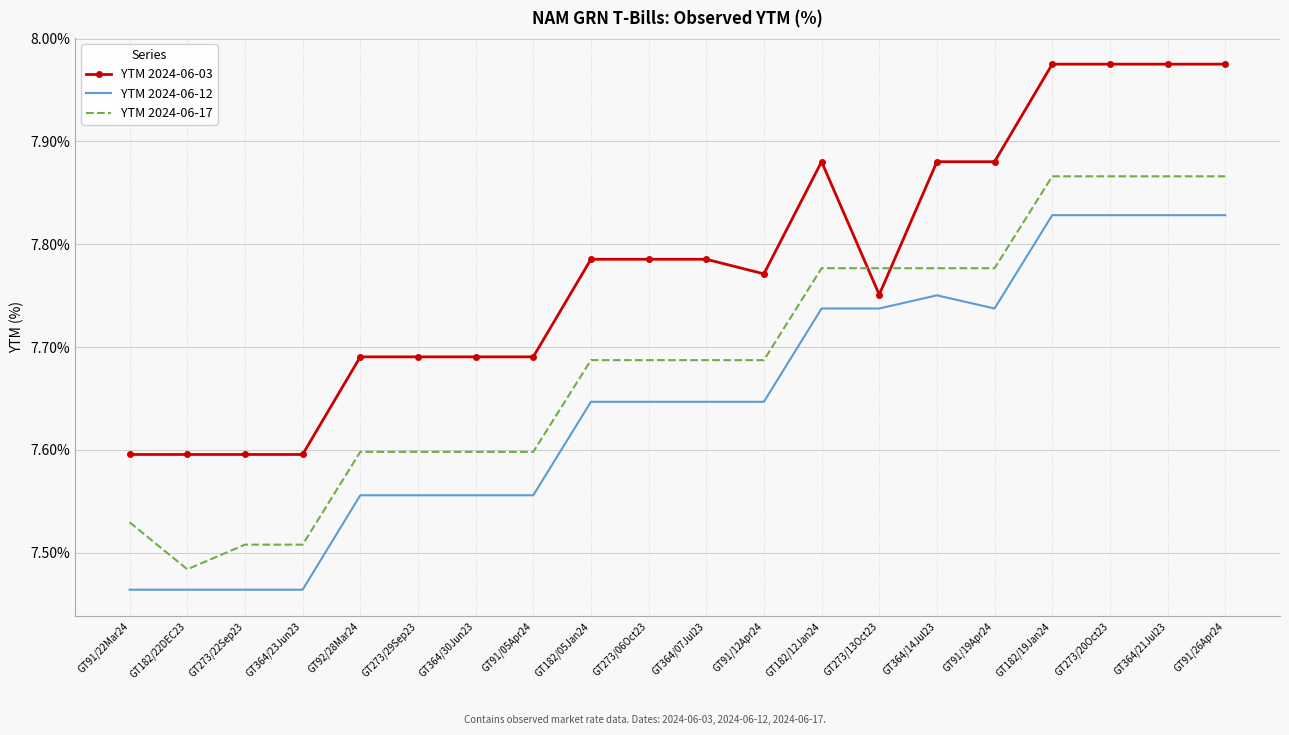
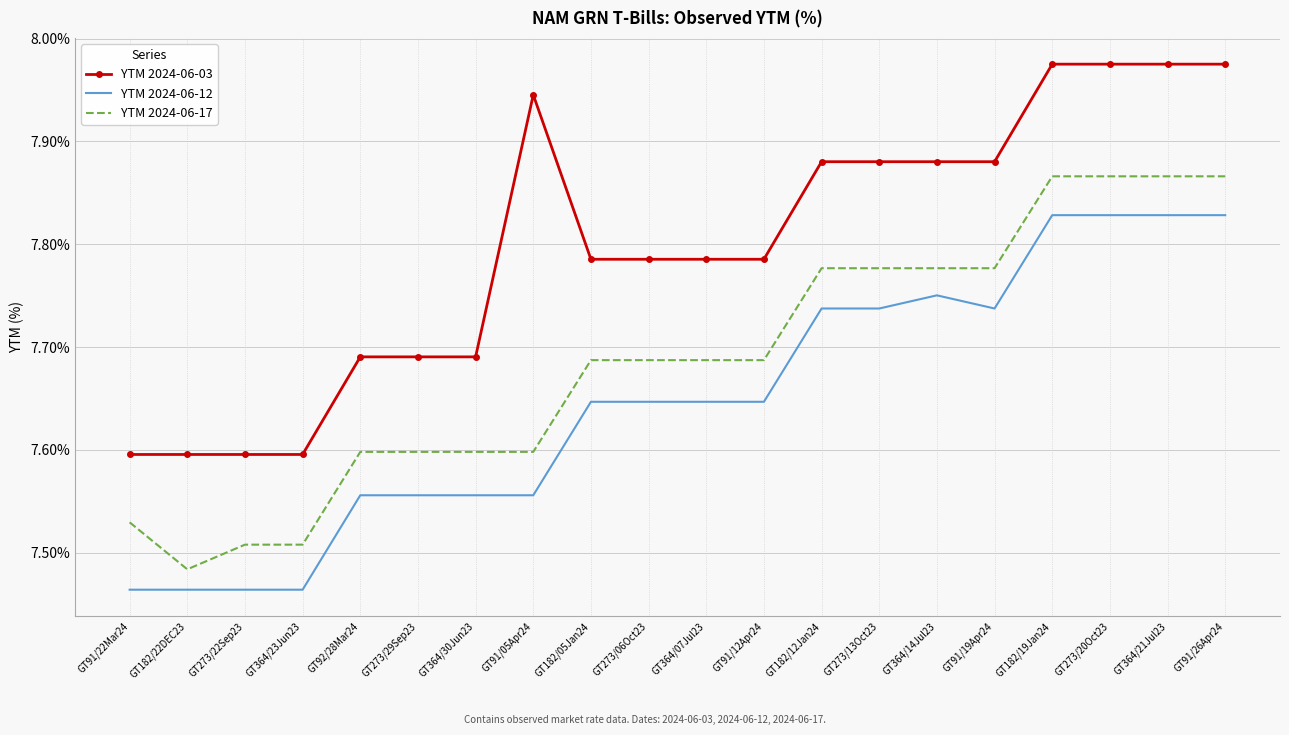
  {
    "YTM 2024-06-03": {
      "GT91/22Mar24": "7.596%",
      "GT182/22DEC23": "7.596%",
      "GT273/22Sep23": "7.596%",
      "GT364/23Jun23": "7.596%",
      "GT92/28Mar24": "7.690%",
      "GT273/29Sep23": "7.690%",
      "GT364/30Jun23": "7.690%",
-     "GT91/05Apr24": "7.690%",
+     "GT91/05Apr24": "7.945%",
      "GT182/05Jan24": "7.785%",
      "GT273/06Oct23": "7.785%",
      "GT364/07Jul23": "7.785%",
-     "GT91/12Apr24": "7.771%",
+     "GT91/12Apr24": "7.785%",
      "GT182/12Jan24": "7.880%",
-     "GT273/13Oct23": "7.751%",
+     "GT273/13Oct23": "7.880%",
      "GT364/14Jul23": "7.880%",
      "GT91/19Apr24": "7.880%",
      "GT182/19Jan24": "7.975%",
      "GT273/20Oct23": "7.975%",
      "GT364/21Jul23": "7.975%",
      "GT91/26Apr24": "7.975%"
    },
    "YTM 2024-06-12": {
      "GT91/22Mar24": "7.464%",
      "GT182/22DEC23": "7.464%",
      "GT273/22Sep23": "7.464%",
      "GT364/23Jun23": "7.464%",
      "GT92/28Mar24": "7.556%",
      "GT273/29Sep23": "7.556%",
      "GT364/30Jun23": "7.556%",
      "GT91/05Apr24": "7.556%",
      "GT182/05Jan24": "7.647%",
      "GT273/06Oct23": "7.647%",
      "GT364/07Jul23": "7.647%",
      "GT91/12Apr24": "7.647%",
      "GT182/12Jan24": "7.738%",
      "GT273/13Oct23": "7.738%",
      "GT364/14Jul23": "7.750%",
      "GT91/19Apr24": "7.738%",
      "GT182/19Jan24": "7.828%",
      "GT273/20Oct23": "7.828%",
      "GT364/21Jul23": "7.828%",
      "GT91/26Apr24": "7.828%"
    },
    "YTM 2024-06-17": {
      "GT91/22Mar24": "7.530%",
      "GT182/22DEC23": "7.484%",
      "GT273/22Sep23": "7.508%",
      "GT364/23Jun23": "7.508%",
      "GT92/28Mar24": "7.598%",
      "GT273/29Sep23": "7.598%",
      "GT364/30Jun23": "7.598%",
      "GT91/05Apr24": "7.598%",
      "GT182/05Jan24": "7.687%",
      "GT273/06Oct23": "7.687%",
      "GT364/07Jul23": "7.687%",
      "GT91/12Apr24": "7.687%",
      "GT182/12Jan24": "7.777%",
      "GT273/13Oct23": "7.777%",
      "GT364/14Jul23": "7.777%",
      "GT91/19Apr24": "7.777%",
      "GT182/19Jan24": "7.866%",
      "GT273/20Oct23": "7.866%",
      "GT364/21Jul23": "7.866%",
      "GT91/26Apr24": "7.866%"
    }
  }
